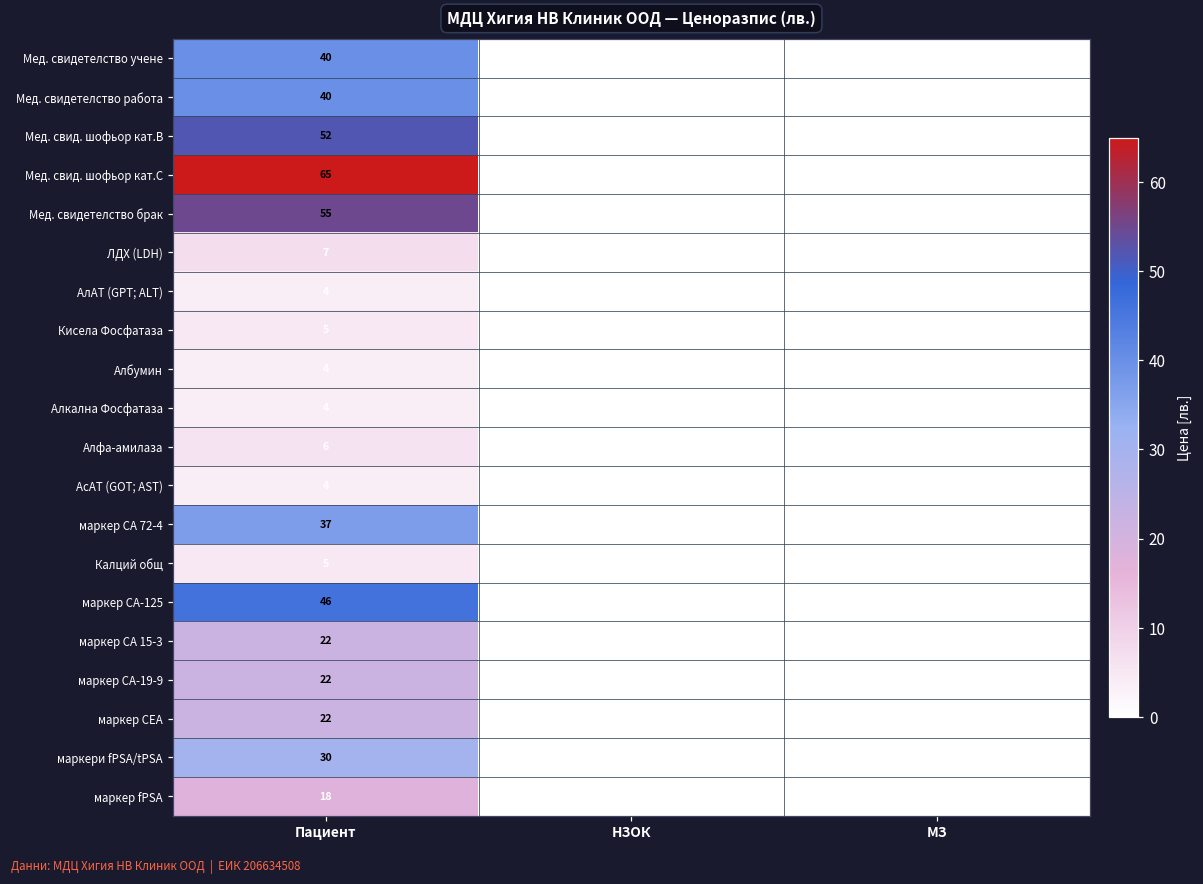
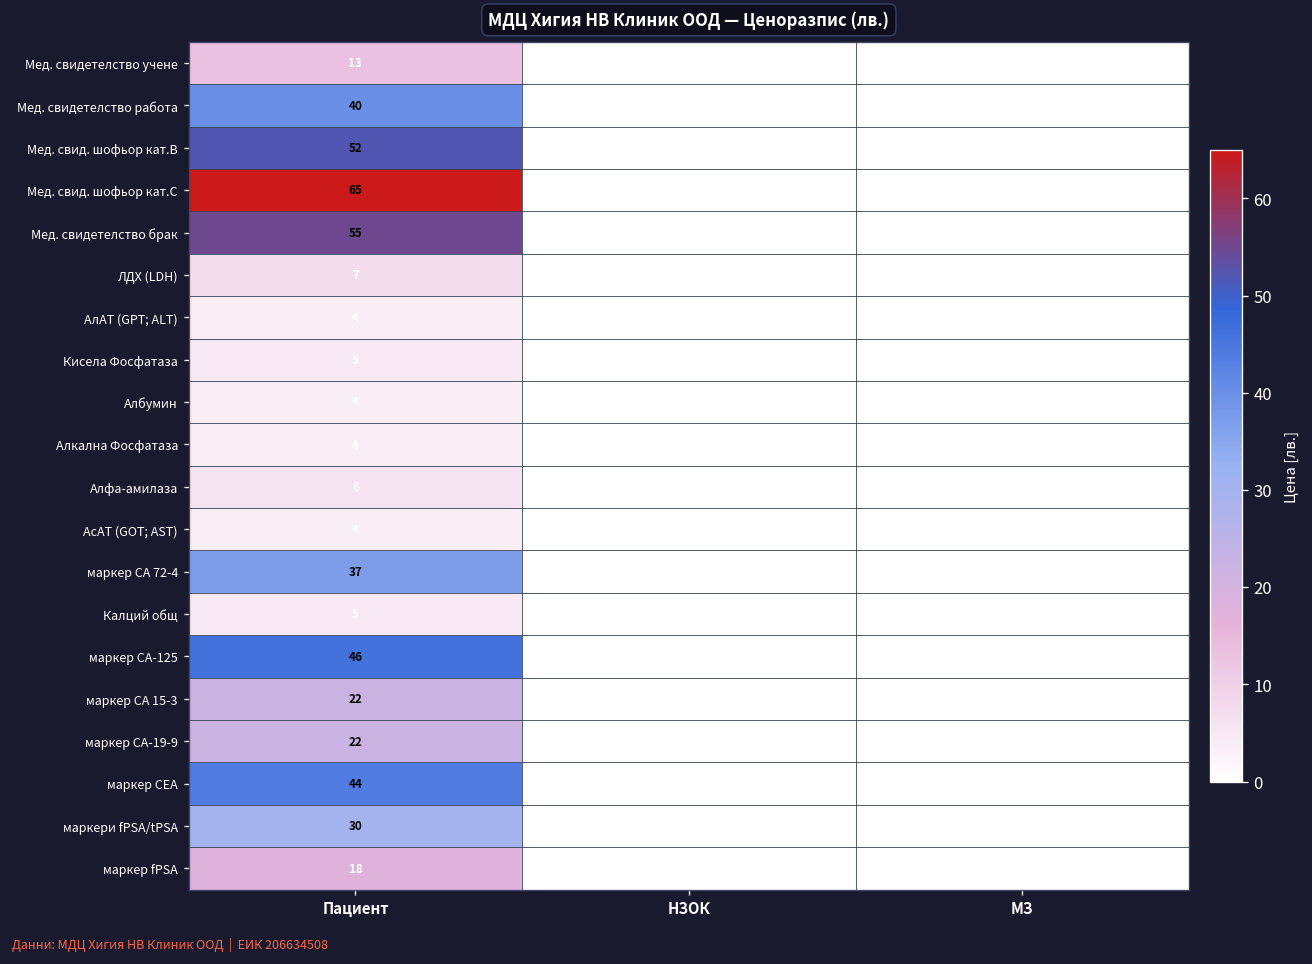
  {
    "Мед. свидетелство учене": {
-     "Пациент": 40
+     "Пациент": 13
    },
    "Мед. свидетелство работа": {
      "Пациент": 40
    },
    "Мед. свид. шофьор кат.В": {
      "Пациент": 52
    },
    "Мед. свид. шофьор кат.С": {
      "Пациент": 65
    },
    "Мед. свидетелство брак": {
      "Пациент": 55
    },
    "маркер CA 72-4": {
      "Пациент": 37
    },
    "маркер CA-125": {
      "Пациент": 46
    },
    "маркер CA 15-3": {
      "Пациент": 22
    },
    "маркер CA-19-9": {
      "Пациент": 22
    },
    "маркер CEA": {
-     "Пациент": 22
+     "Пациент": 44
    },
    "маркери fPSA/tPSA": {
      "Пациент": 30
    },
    "маркер fPSA": {
      "Пациент": 18
    }
  }
